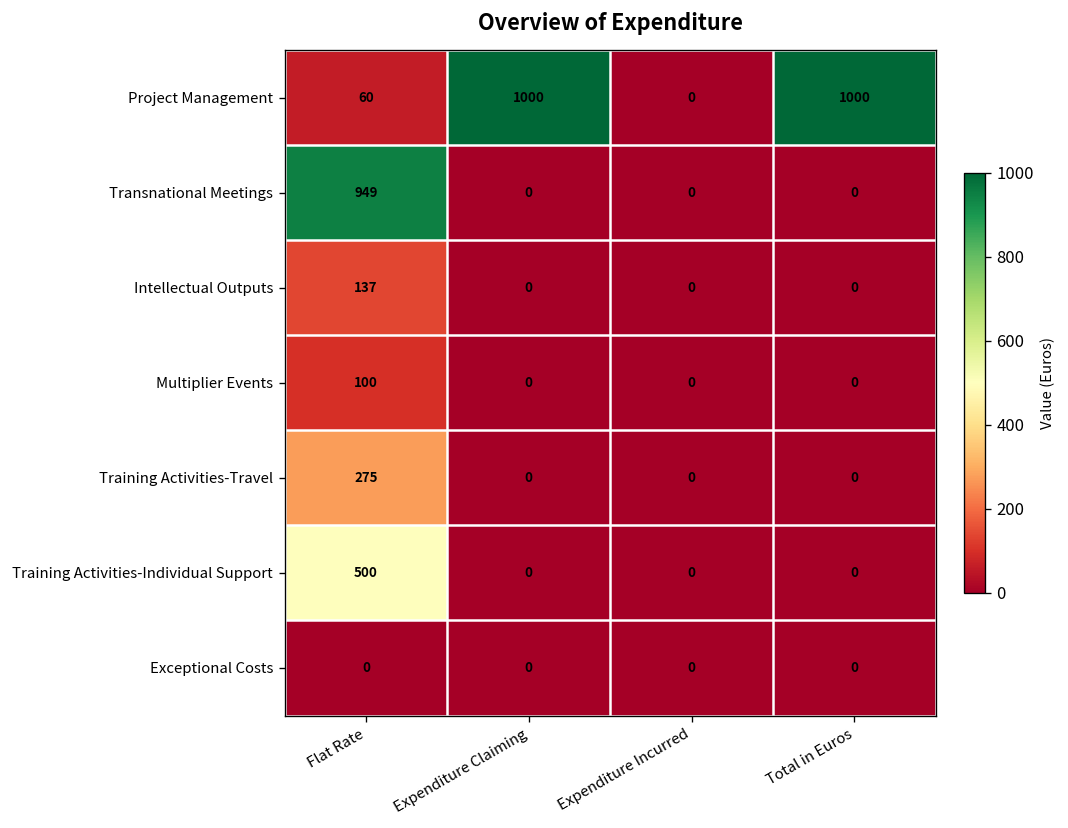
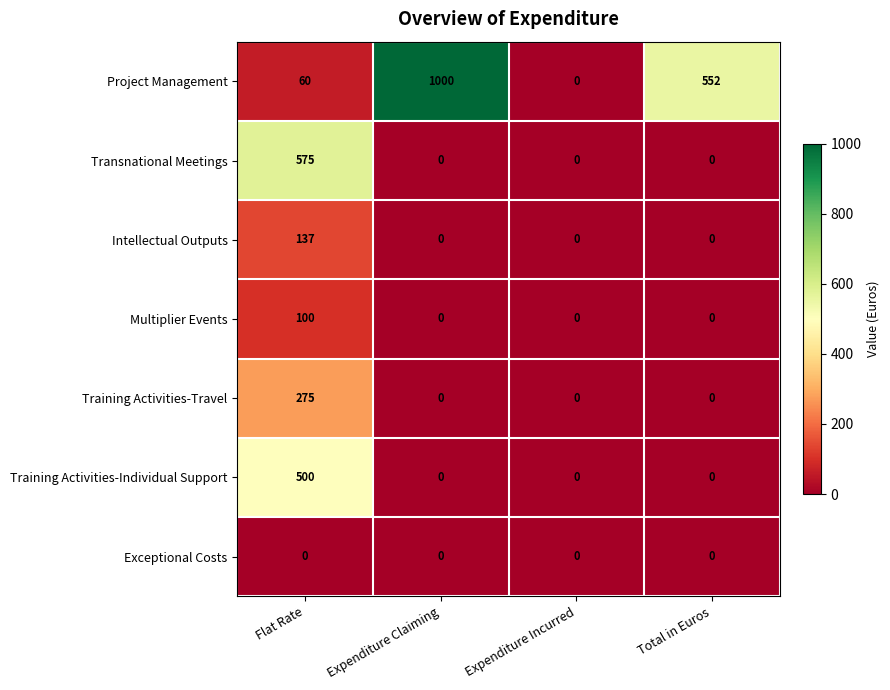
  {
    "Project Management": {
      "Flat Rate": 60,
      "Expenditure Claiming": 1000,
      "Expenditure Incurred": 0,
-     "Total in Euros": 1000
+     "Total in Euros": 552
    },
    "Transnational Meetings": {
-     "Flat Rate": 949,
+     "Flat Rate": 575,
      "Expenditure Claiming": 0,
      "Expenditure Incurred": 0,
      "Total in Euros": 0
    },
    "Intellectual Outputs": {
      "Flat Rate": 137,
      "Expenditure Claiming": 0,
      "Expenditure Incurred": 0,
      "Total in Euros": 0
    },
    "Multiplier Events": {
      "Flat Rate": 100,
      "Expenditure Claiming": 0,
      "Expenditure Incurred": 0,
      "Total in Euros": 0
    },
    "Training Activities-Travel": {
      "Flat Rate": 275,
      "Expenditure Claiming": 0,
      "Expenditure Incurred": 0,
      "Total in Euros": 0
    },
    "Training Activities-Individual Support": {
      "Flat Rate": 500,
      "Expenditure Claiming": 0,
      "Expenditure Incurred": 0,
      "Total in Euros": 0
    },
    "Exceptional Costs": {
      "Flat Rate": 0,
      "Expenditure Claiming": 0,
      "Expenditure Incurred": 0,
      "Total in Euros": 0
    }
  }
